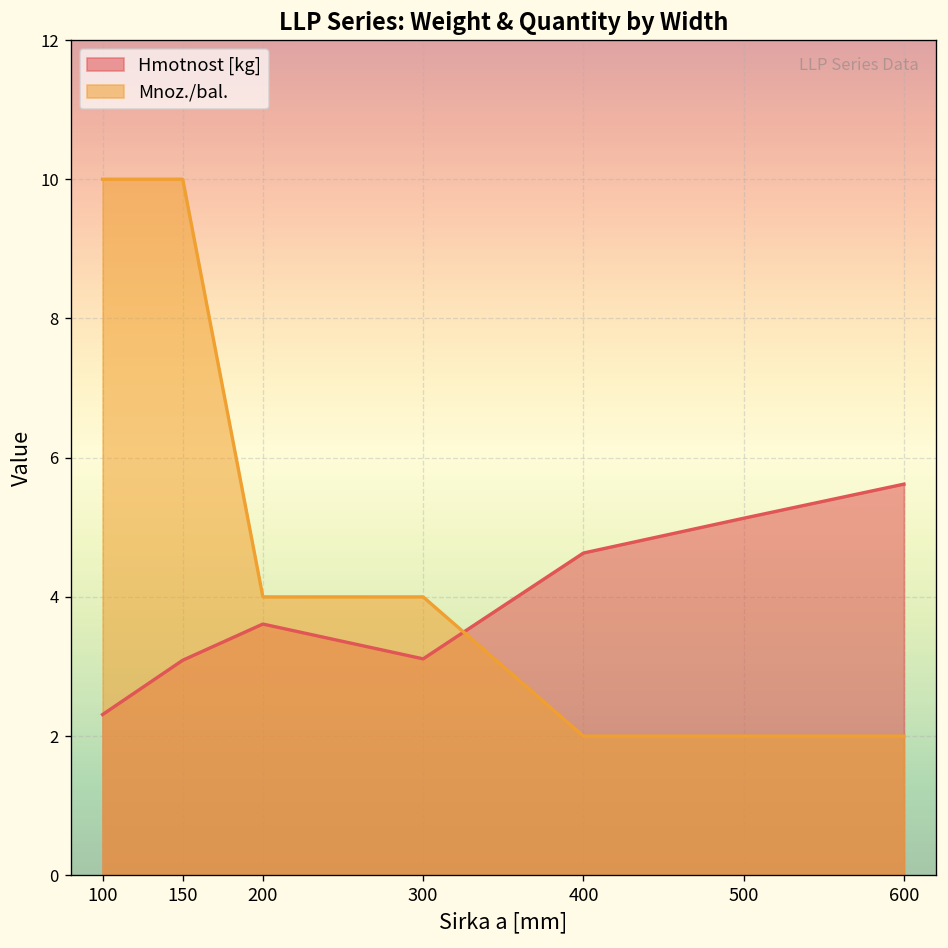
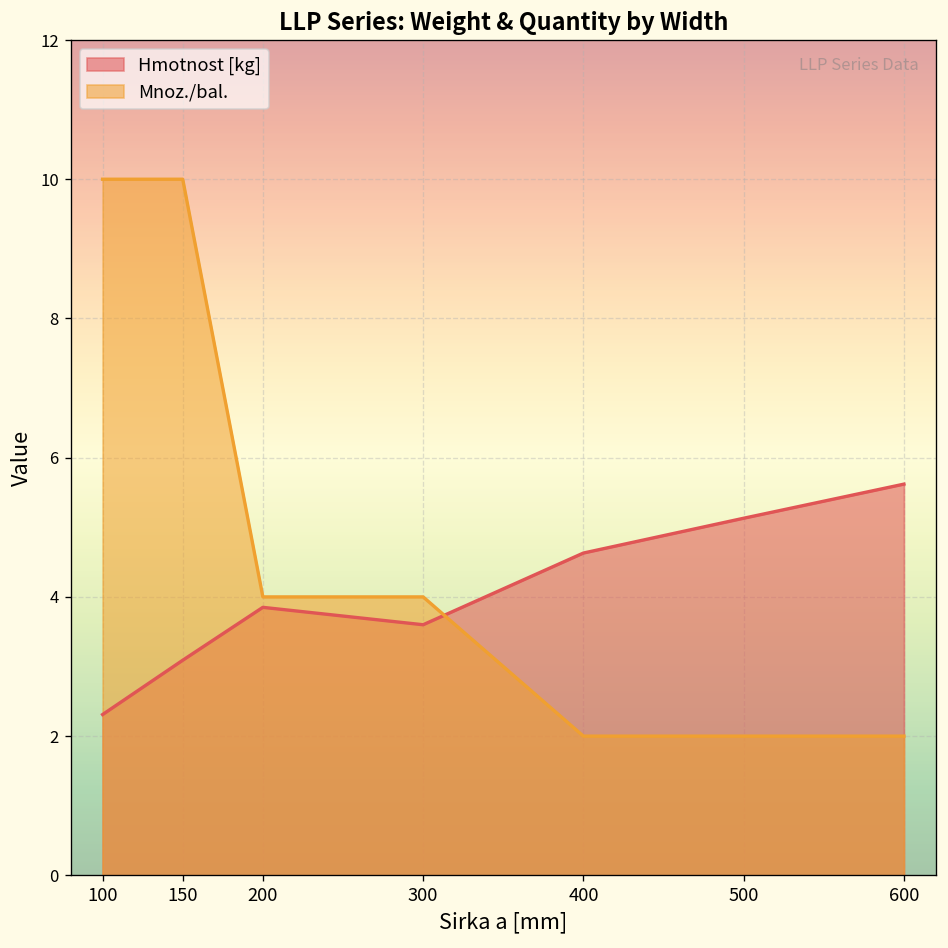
  {
    "Hmotnost [kg]": {
      "100": 2.3,
      "150": 3.1,
-     "200": 3.6,
-     "300": 3.1,
+     "200": 3.9,
+     "300": 3.6,
      "400": 4.6,
      "500": 5.1,
      "600": 5.6
    },
    "Mnoz./bal.": {
      "100": 10.0,
      "150": 10.0,
      "200": 4.0,
      "300": 4.0,
      "400": 2.0,
      "500": 2.0,
      "600": 2.0
    }
  }
